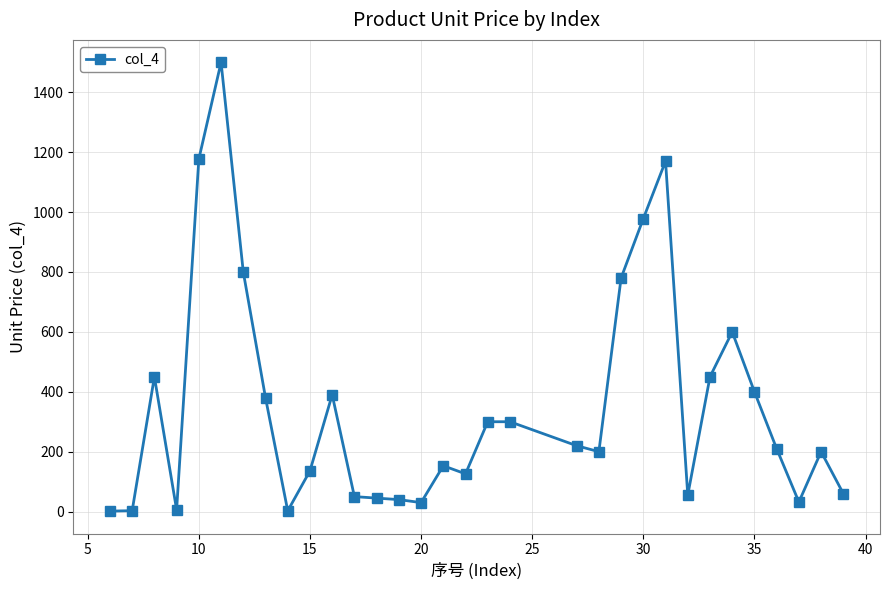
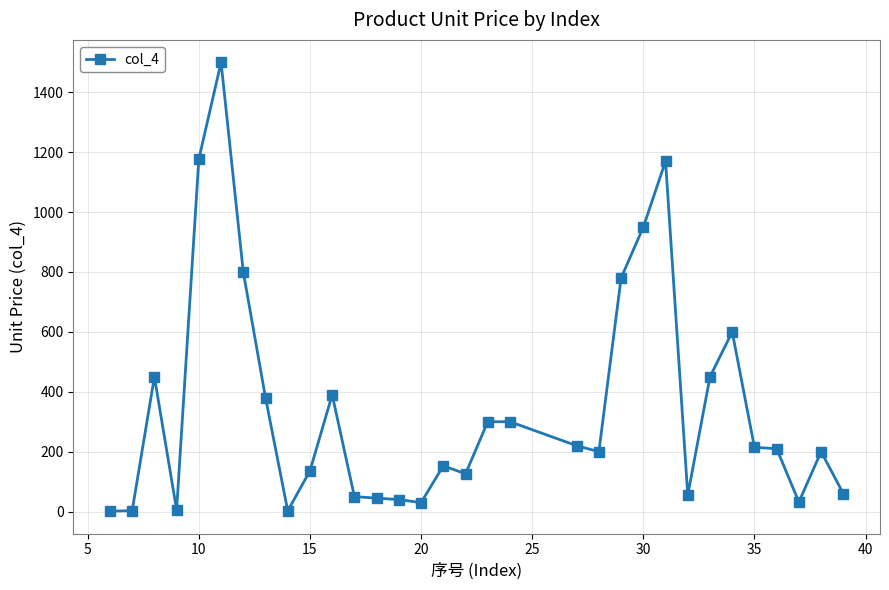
  {
    "10": 1180,
    "15": 140,
    "20": 30,
-   "30": 980,
-   "35": 400
+   "30": 950,
+   "35": 210
  }
